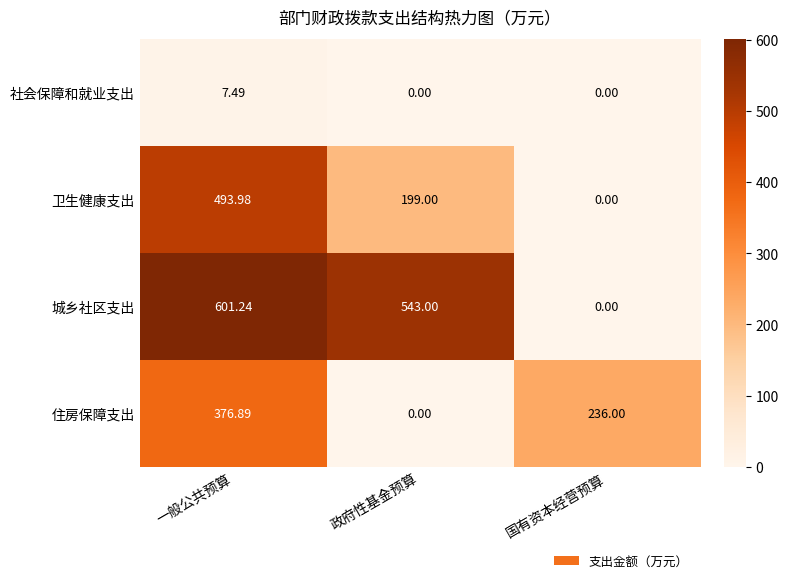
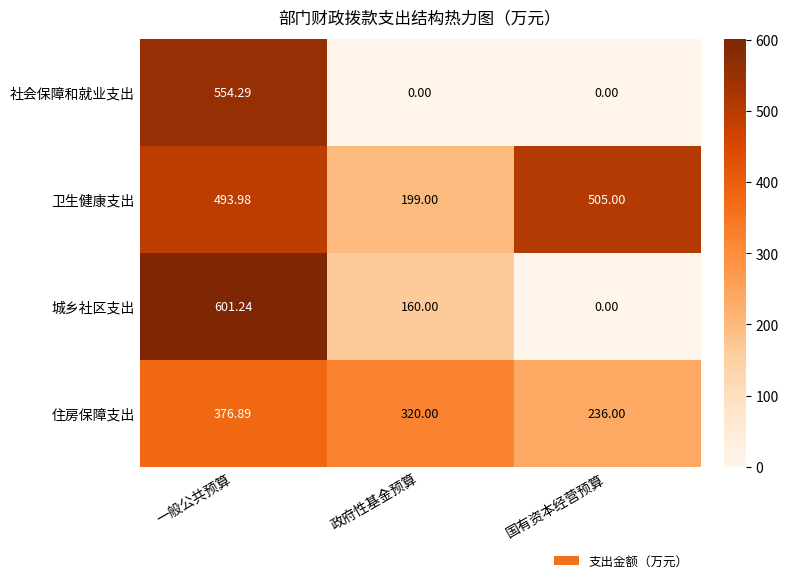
  {
    "社会保障和就业支出": {
-     "一般公共预算": 7.49,
+     "一般公共预算": 554.29,
      "政府性基金预算": 0.00,
      "国有资本经营预算": 0.00
    },
    "卫生健康支出": {
      "一般公共预算": 493.98,
      "政府性基金预算": 199.00,
-     "国有资本经营预算": 0.00
+     "国有资本经营预算": 505.00
    },
    "城乡社区支出": {
      "一般公共预算": 601.24,
-     "政府性基金预算": 543.00,
+     "政府性基金预算": 160.00,
      "国有资本经营预算": 0.00
    },
    "住房保障支出": {
      "一般公共预算": 376.89,
-     "政府性基金预算": 0.00,
+     "政府性基金预算": 320.00,
      "国有资本经营预算": 236.00
    }
  }
